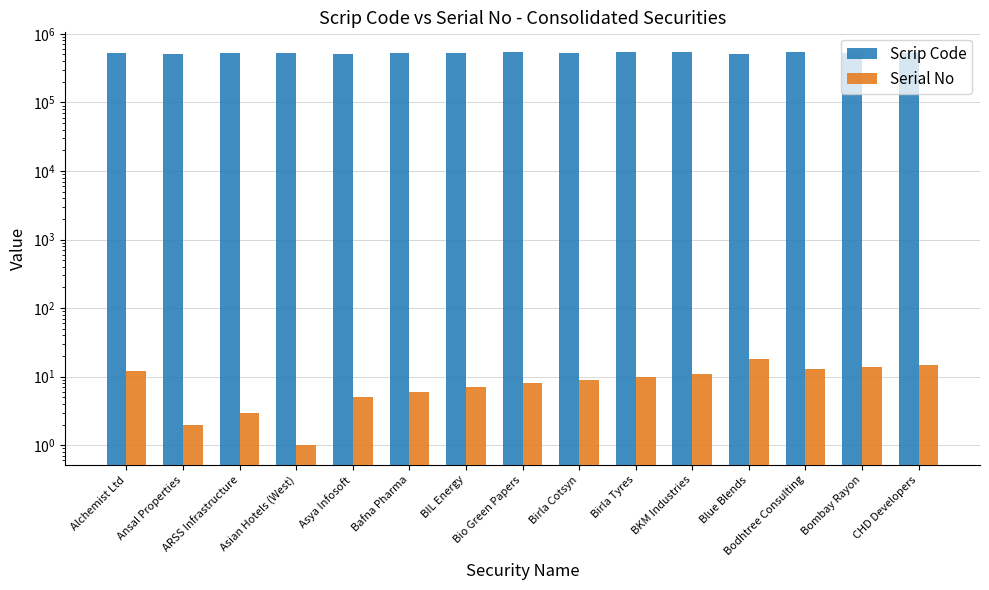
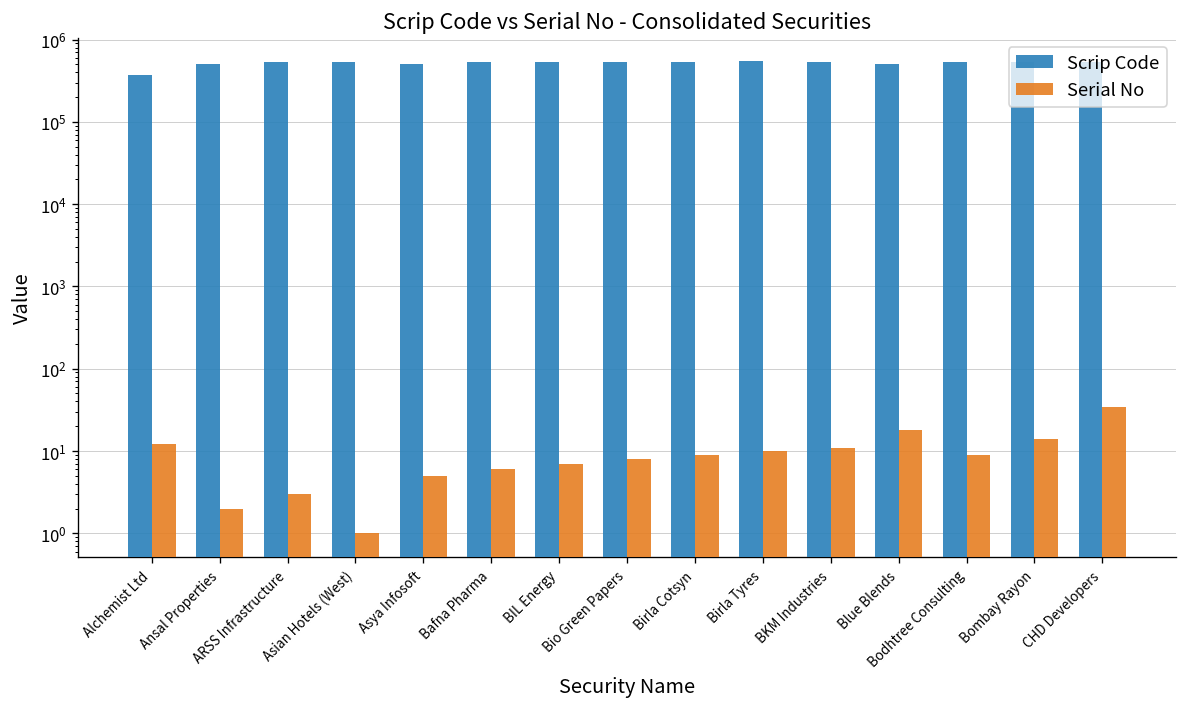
  {
    "Scrip Code": {
-     "Alchemist Ltd": 500000,
+     "Alchemist Ltd": 400000,
      "Ansal Properties": 500000,
      "ARSS Infrastructure": 500000,
      "Asian Hotels (West)": 500000,
      "Asya Infosoft": 500000,
      "Bafna Pharma": 500000,
      "BIL Energy": 500000,
      "Bio Green Papers": 500000,
      "Birla Cotsyn": 500000,
      "Birla Tyres": 500000,
      "BKM Industries": 500000,
      "Blue Blends": 500000,
      "Bodhtree Consulting": 500000
    },
    "Serial No": {
      "Alchemist Ltd": 12,
      "Ansal Properties": 2,
      "ARSS Infrastructure": 3,
      "Asian Hotels (West)": 1,
      "Asya Infosoft": 5,
      "Bafna Pharma": 6,
      "BIL Energy": 7,
      "Bio Green Papers": 8,
      "Birla Cotsyn": 9,
      "Birla Tyres": 10,
      "BKM Industries": 11,
      "Blue Blends": 18,
-     "Bodhtree Consulting": 13,
+     "Bodhtree Consulting": 9,
      "Bombay Rayon": 14,
-     "CHD Developers": 15
+     "CHD Developers": 30
    }
  }
